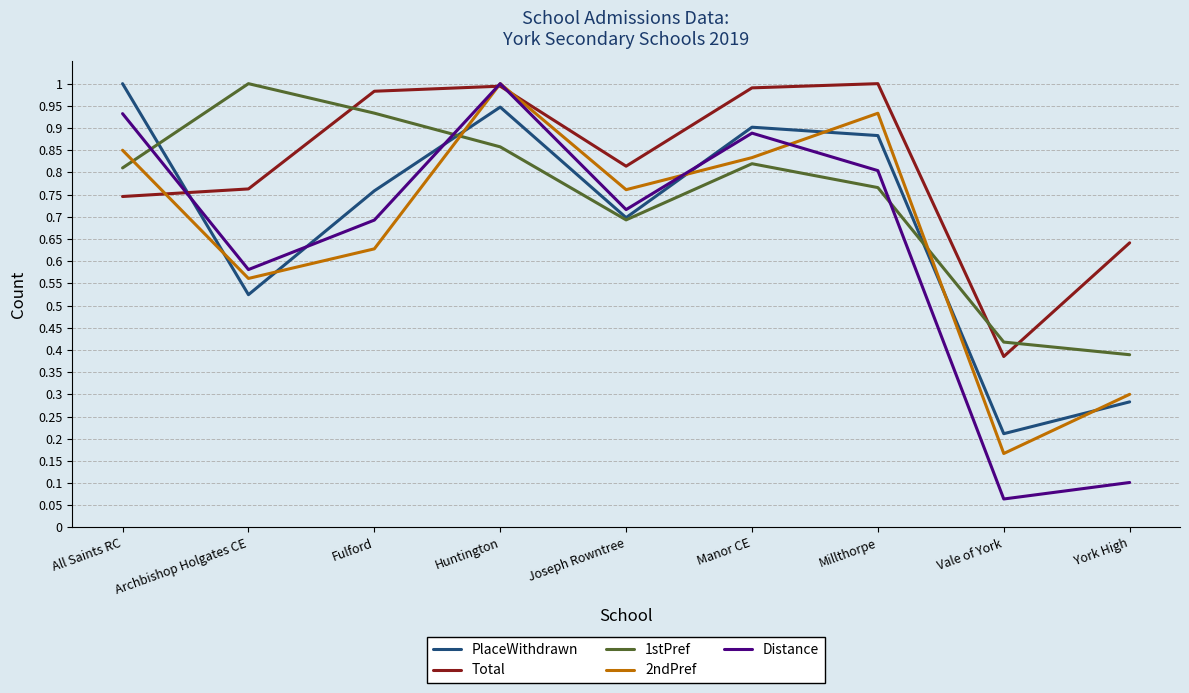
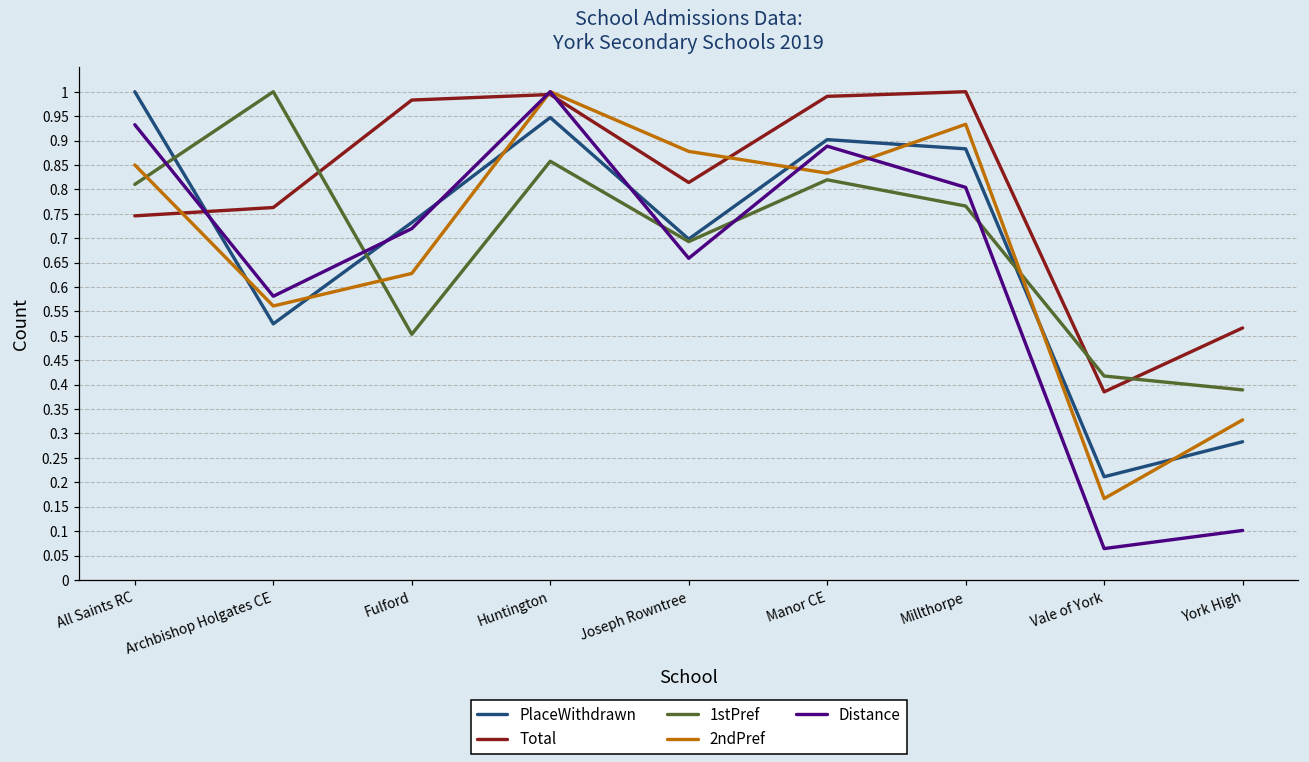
  {
    "PlaceWithdrawn": {
      "All Saints RC": 1.00,
      "Archbishop Holgates CE": 0.52,
-     "Fulford": 0.76,
+     "Fulford": 0.73,
      "Huntington": 0.95,
      "Manor CE": 0.90,
      "Millthorpe": 0.88,
      "Vale of York": 0.21,
      "York High": 0.28
    },
    "Total": {
      "All Saints RC": 0.75,
      "Archbishop Holgates CE": 0.76,
      "Fulford": 0.98,
      "Joseph Rowntree": 0.81,
      "Manor CE": 0.99,
      "Millthorpe": 1.00,
      "Vale of York": 0.39,
-     "York High": 0.64
+     "York High": 0.52
    },
    "1stPref": {
      "All Saints RC": 0.81,
      "Archbishop Holgates CE": 1.00,
-     "Fulford": 0.93,
+     "Fulford": 0.50,
      "Huntington": 0.86,
      "Manor CE": 0.82,
      "Millthorpe": 0.77,
      "Vale of York": 0.42,
      "York High": 0.39
    },
    "2ndPref": {
      "All Saints RC": 0.85,
      "Archbishop Holgates CE": 0.56,
      "Fulford": 0.63,
-     "Joseph Rowntree": 0.76,
+     "Joseph Rowntree": 0.88,
      "Manor CE": 0.83,
      "Millthorpe": 0.93,
      "Vale of York": 0.17,
-     "York High": 0.30
+     "York High": 0.33
    },
    "Distance": {
      "All Saints RC": 0.93,
      "Archbishop Holgates CE": 0.58,
-     "Fulford": 0.69,
-     "Joseph Rowntree": 0.72,
+     "Fulford": 0.72,
+     "Joseph Rowntree": 0.66,
      "Manor CE": 0.89,
      "Millthorpe": 0.80,
      "Vale of York": 0.06,
      "York High": 0.10
    }
  }
